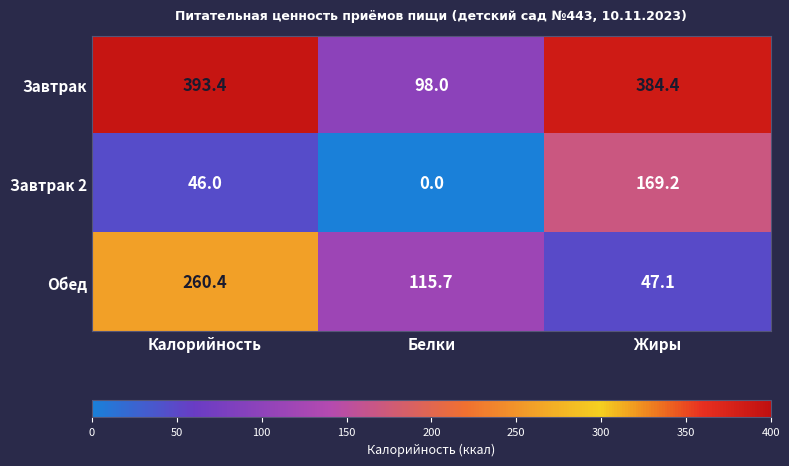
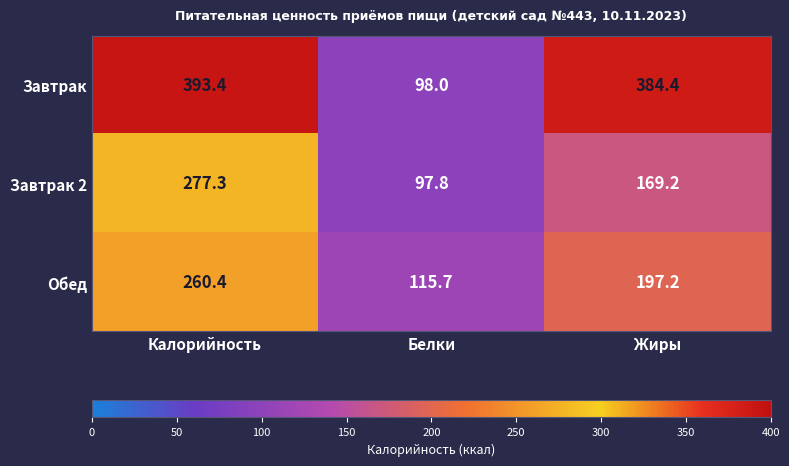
  {
    "Завтрак": {
      "Калорийность": 393.4,
      "Белки": 98.0,
      "Жиры": 384.4
    },
    "Завтрак 2": {
-     "Калорийность": 46.0,
-     "Белки": 0.0,
+     "Калорийность": 277.3,
+     "Белки": 97.8,
      "Жиры": 169.2
    },
    "Обед": {
      "Калорийность": 260.4,
      "Белки": 115.7,
-     "Жиры": 47.1
+     "Жиры": 197.2
    }
  }
